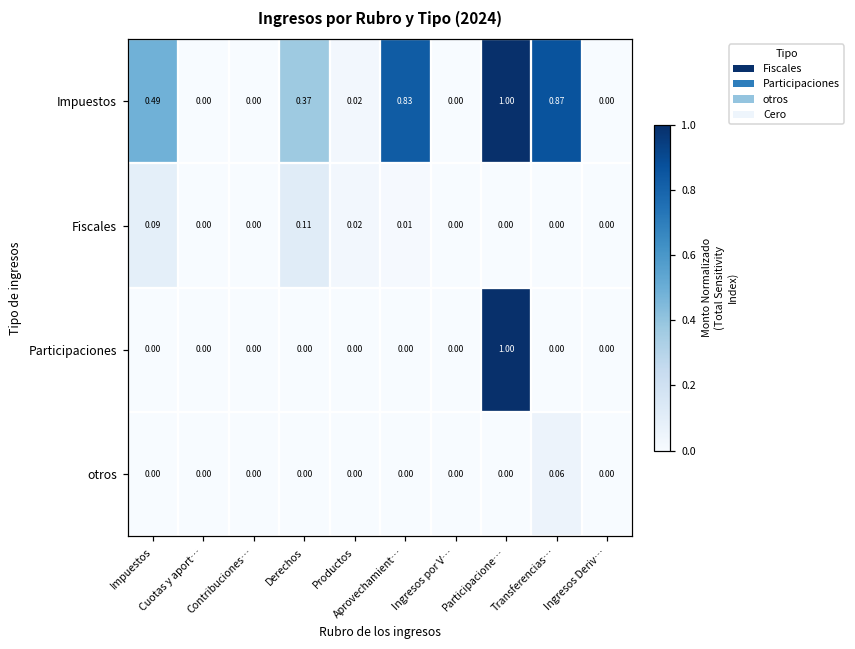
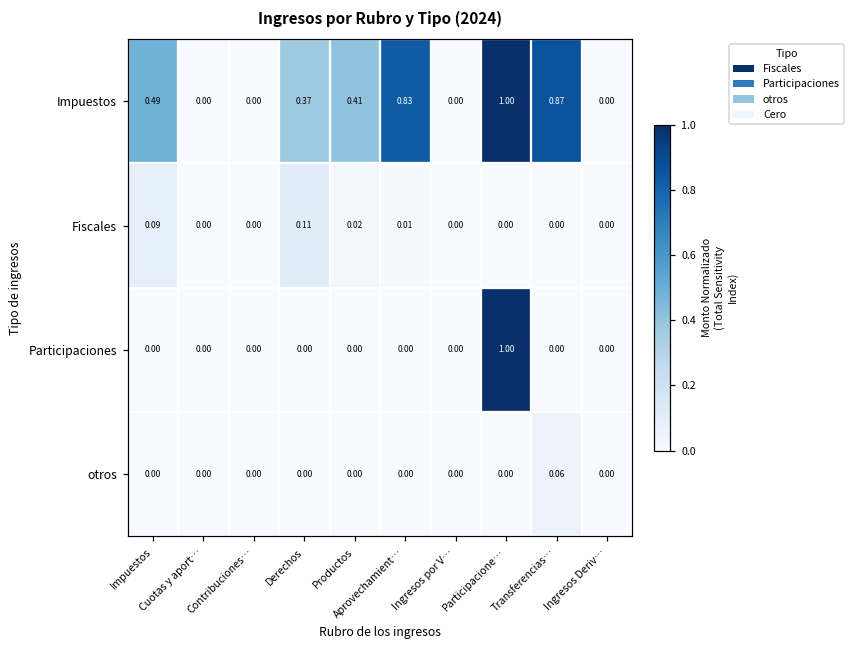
  {
    "Impuestos": {
      "Impuestos": 0.49,
      "Cuotas y aport…": 0.00,
      "Contribuciones…": 0.00,
      "Derechos": 0.37,
-     "Productos": 0.02,
+     "Productos": 0.41,
      "Aprovechamient…": 0.83,
      "Ingresos por V…": 0.00,
      "Participacione…": 1.00,
      "Transferencias…": 0.87,
      "Ingresos Deriv…": 0.00
    },
    "Fiscales": {
      "Impuestos": 0.09,
      "Cuotas y aport…": 0.00,
      "Contribuciones…": 0.00,
      "Derechos": 0.11,
      "Productos": 0.02,
      "Aprovechamient…": 0.01,
      "Ingresos por V…": 0.00,
      "Participacione…": 0.00,
      "Transferencias…": 0.00,
      "Ingresos Deriv…": 0.00
    },
    "Participaciones": {
      "Impuestos": 0.00,
      "Cuotas y aport…": 0.00,
      "Contribuciones…": 0.00,
      "Derechos": 0.00,
      "Productos": 0.00,
      "Aprovechamient…": 0.00,
      "Ingresos por V…": 0.00,
      "Participacione…": 1.00,
      "Transferencias…": 0.00,
      "Ingresos Deriv…": 0.00
    },
    "otros": {
      "Impuestos": 0.00,
      "Cuotas y aport…": 0.00,
      "Contribuciones…": 0.00,
      "Derechos": 0.00,
      "Productos": 0.00,
      "Aprovechamient…": 0.00,
      "Ingresos por V…": 0.00,
      "Participacione…": 0.00,
      "Transferencias…": 0.06,
      "Ingresos Deriv…": 0.00
    }
  }
